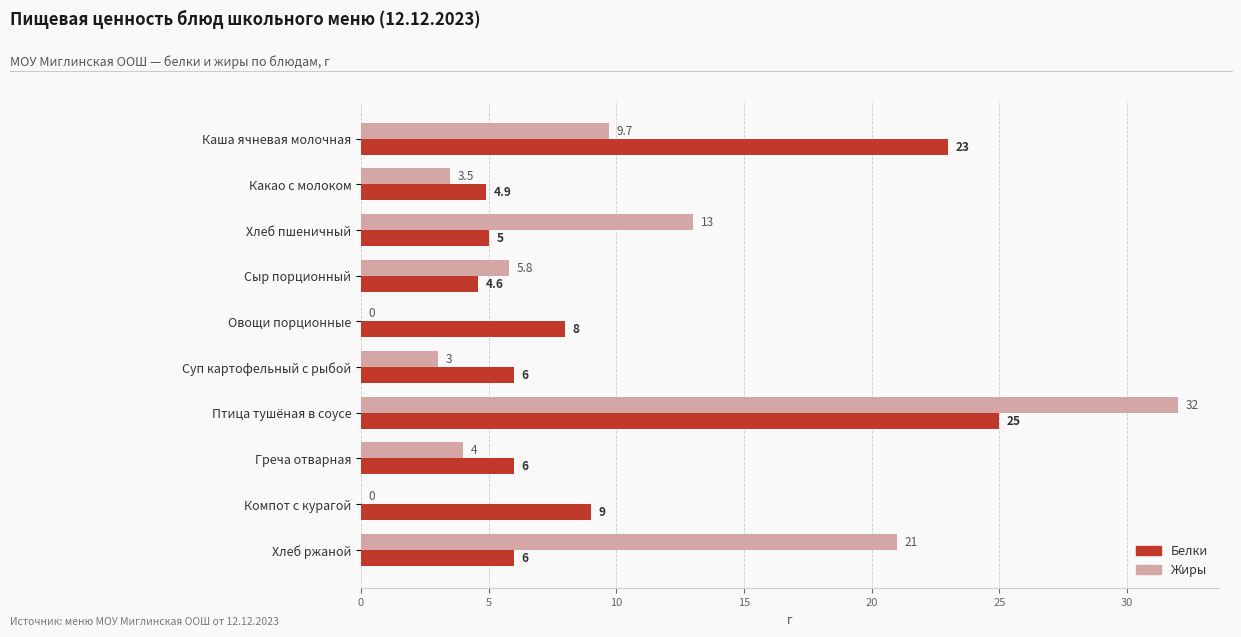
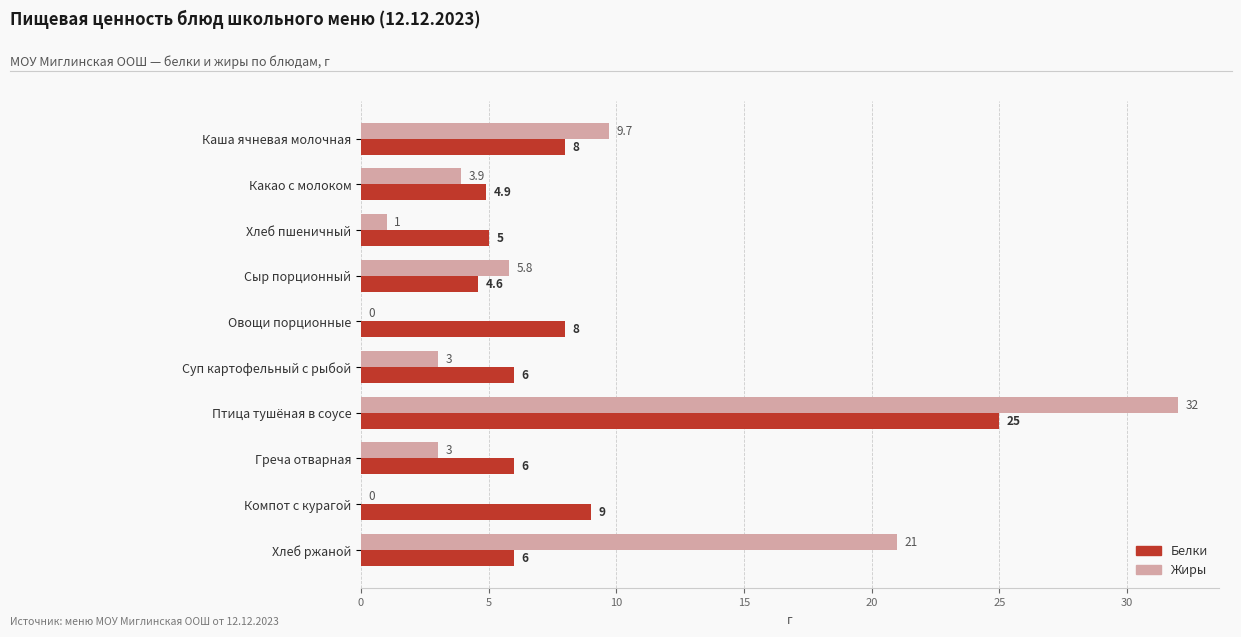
  {
    "Белки": {
-     "Каша ячневая молочная": 23,
+     "Каша ячневая молочная": 8,
      "Какао с молоком": 4.9,
      "Хлеб пшеничный": 5,
      "Сыр порционный": 4.6,
      "Овощи порционные": 8,
      "Суп картофельный с рыбой": 6,
      "Птица тушёная в соусе": 25,
      "Греча отварная": 6,
      "Компот с курагой": 9,
      "Хлеб ржаной": 6
    },
    "Жиры": {
      "Каша ячневая молочная": 9.7,
-     "Какао с молоком": 3.5,
-     "Хлеб пшеничный": 13,
+     "Какао с молоком": 3.9,
+     "Хлеб пшеничный": 1,
      "Сыр порционный": 5.8,
      "Овощи порционные": 0,
      "Суп картофельный с рыбой": 3,
      "Птица тушёная в соусе": 32,
-     "Греча отварная": 4,
+     "Греча отварная": 3,
      "Компот с курагой": 0,
      "Хлеб ржаной": 21
    }
  }
